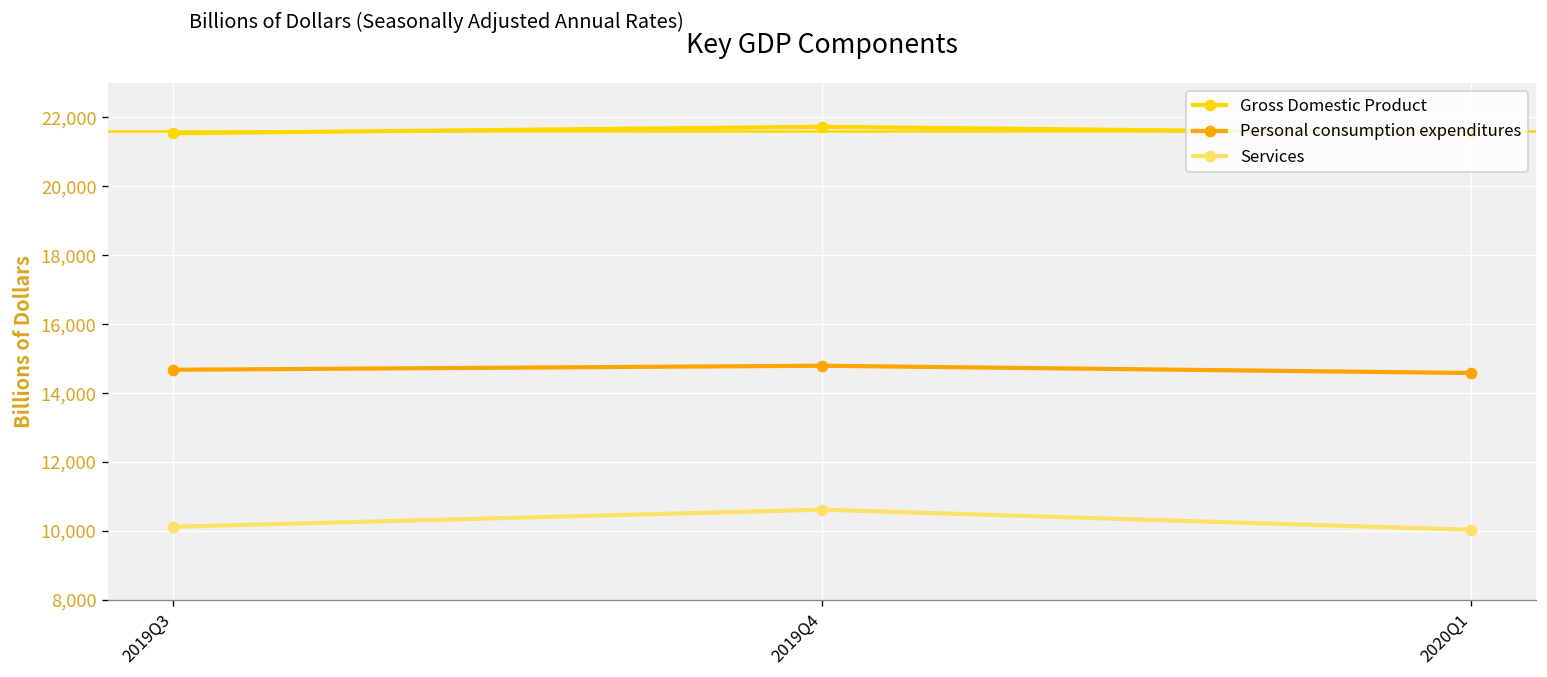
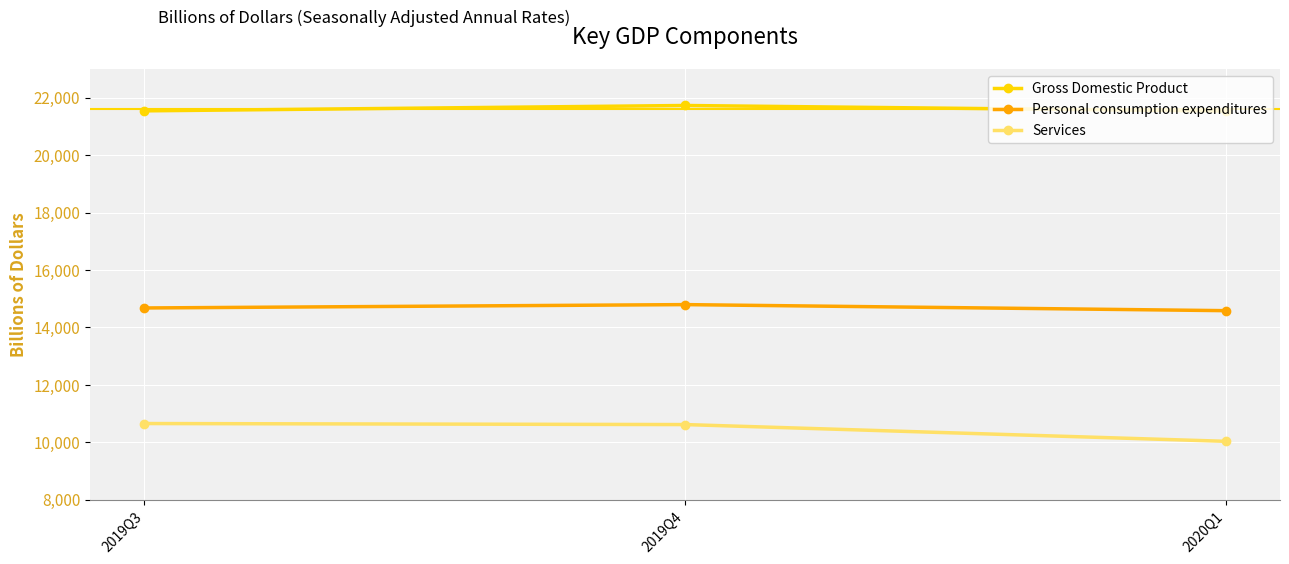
  {
    "Services": {
-     "2019Q3": "10,100",
+     "2019Q3": "10,700",
      "2019Q4": "10,600",
      "2020Q1": "10,000"
    }
  }
